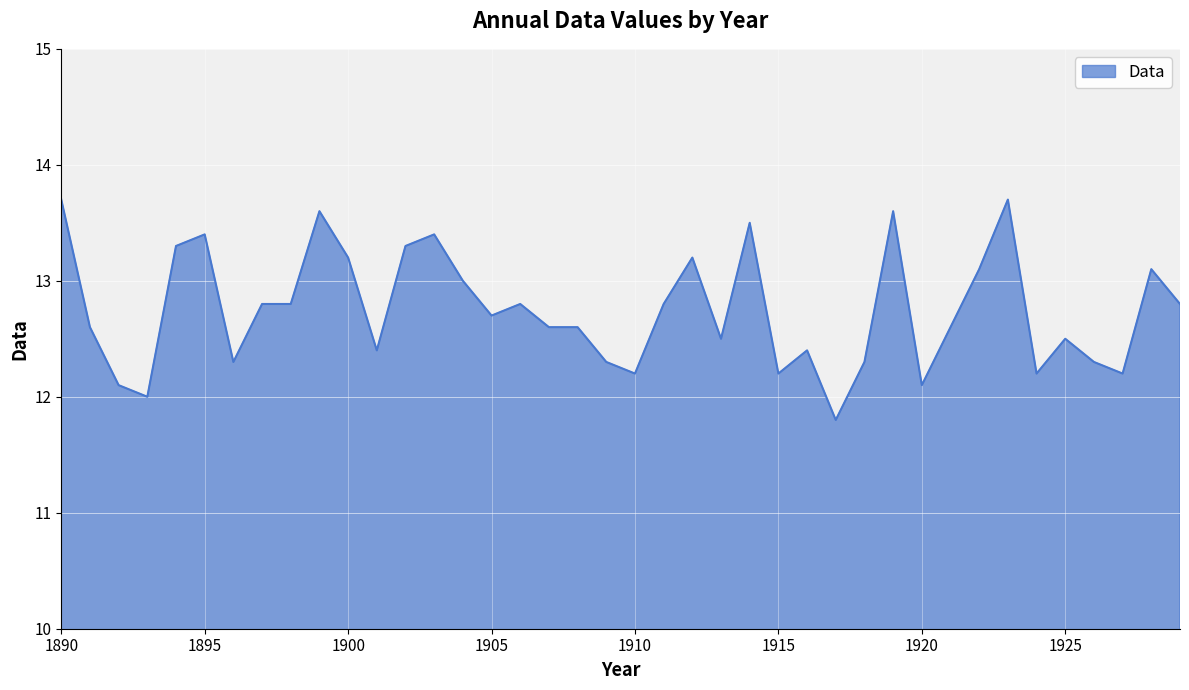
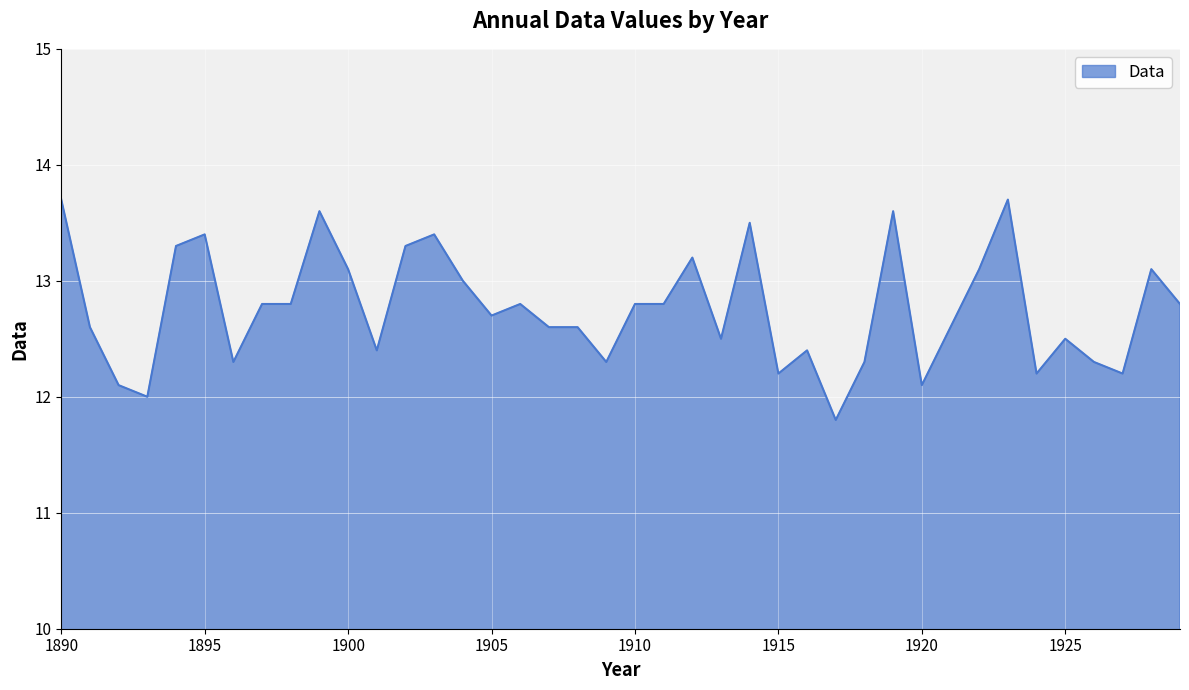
  {
    "1890": 13.7,
    "1895": 13.4,
-   "1900": 13.2,
+   "1900": 13.1,
    "1905": 12.7,
-   "1910": 12.2,
+   "1910": 12.8,
    "1915": 12.2,
    "1920": 12.1,
    "1925": 12.5
  }
